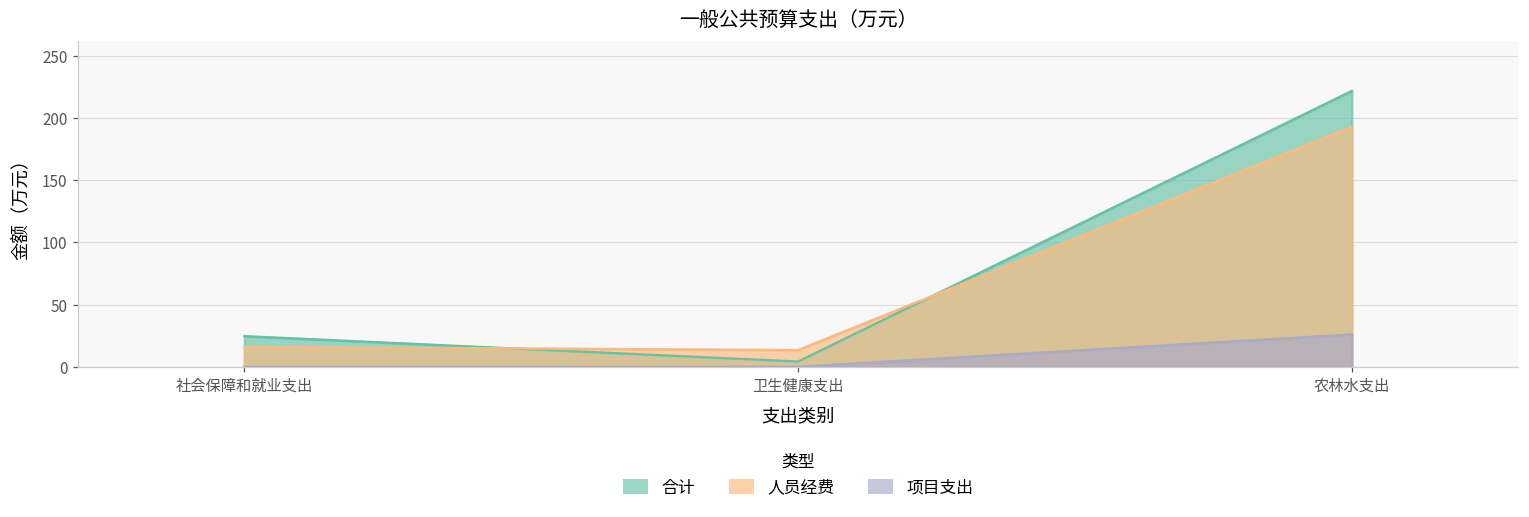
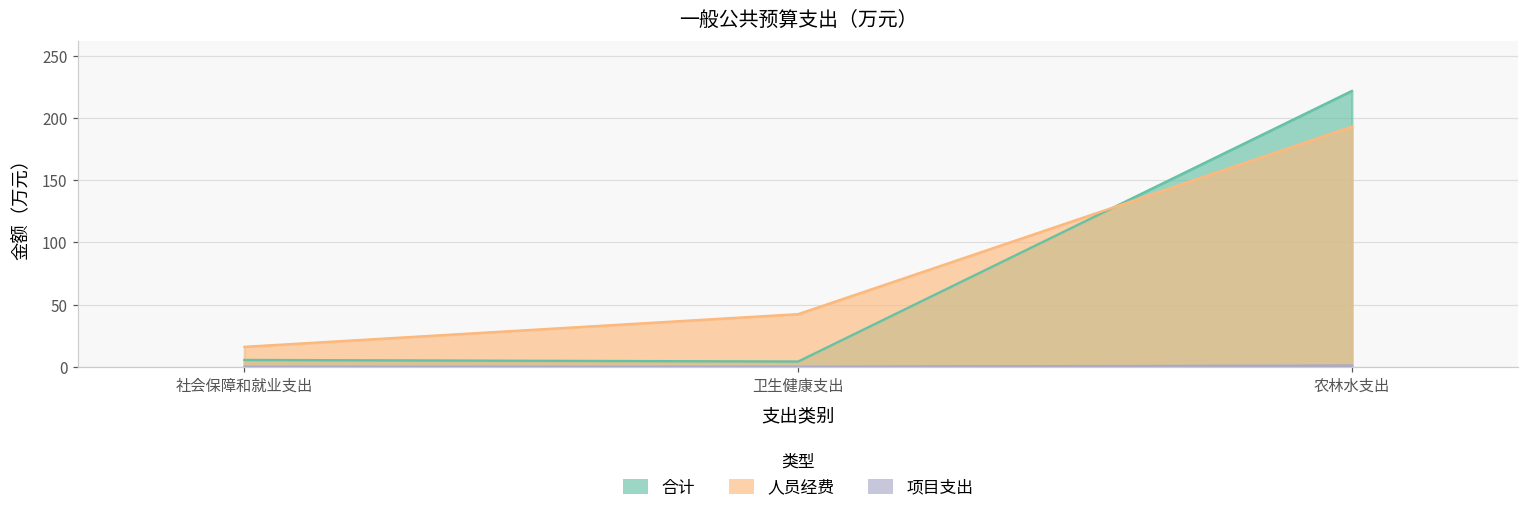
  {
    "合计": {
-     "社会保障和就业支出": 25,
+     "社会保障和就业支出": 5,
      "卫生健康支出": 4,
      "农林水支出": 222
    },
    "人员经费": {
      "社会保障和就业支出": 16,
-     "卫生健康支出": 13,
+     "卫生健康支出": 42,
      "农林水支出": 193
    },
    "项目支出": {
      "社会保障和就业支出": 0,
      "卫生健康支出": 0,
-     "农林水支出": 26
+     "农林水支出": 1
    }
  }
